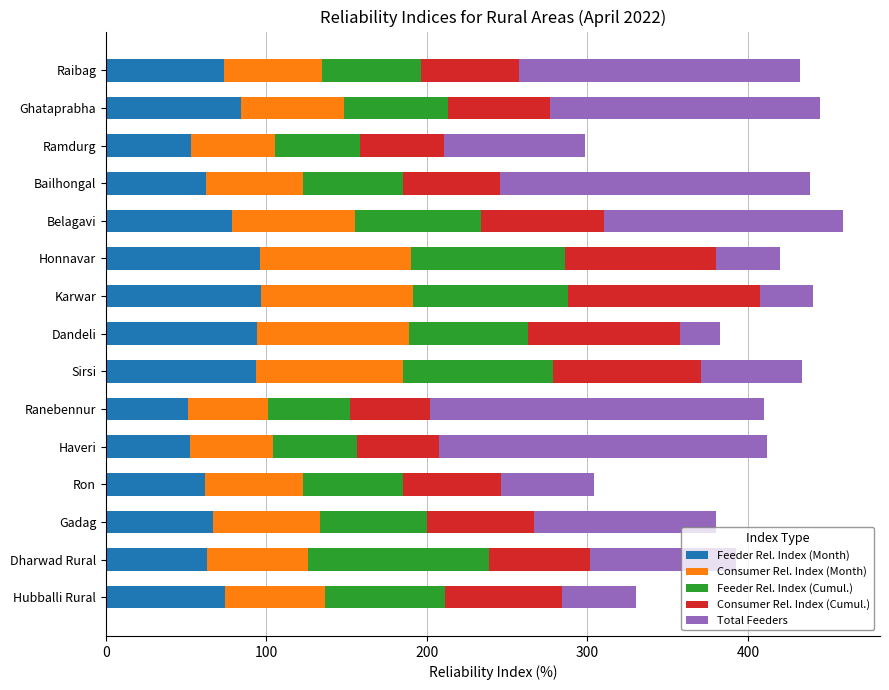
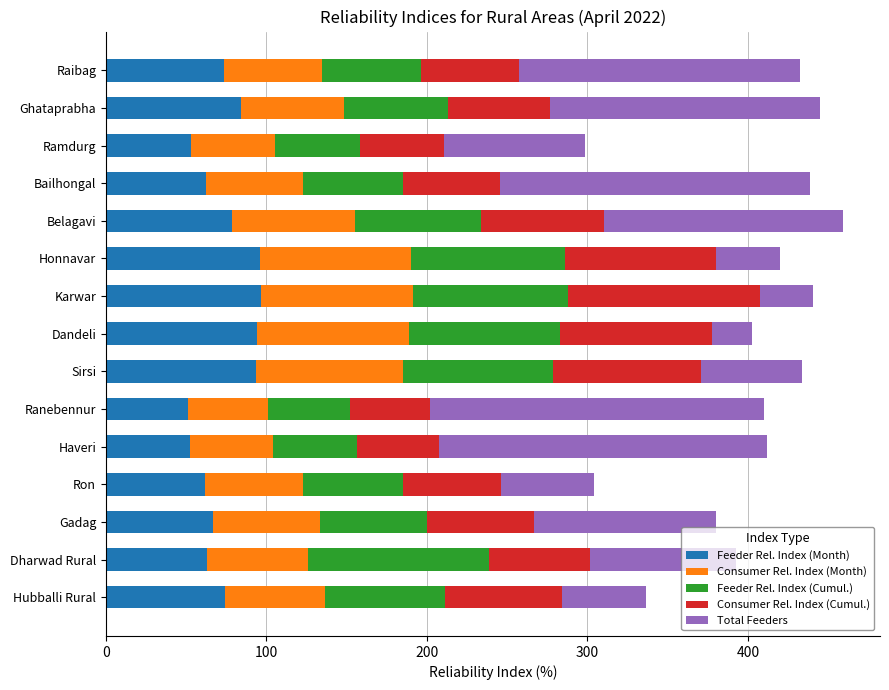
  {
    "Feeder Rel. Index (Month)": {
      "Raibag": 74,
      "Ghataprabha": 84,
      "Ramdurg": 53,
      "Bailhongal": 62,
      "Belagavi": 78,
      "Honnavar": 96,
      "Karwar": 96,
      "Dandeli": 94,
      "Sirsi": 93,
      "Ranebennur": 51,
      "Haveri": 53,
      "Ron": 62,
      "Gadag": 67,
      "Dharwad Rural": 63,
      "Hubballi Rural": 74
    },
    "Consumer Rel. Index (Month)": {
      "Raibag": 61,
      "Ghataprabha": 64,
      "Ramdurg": 52,
      "Bailhongal": 61,
      "Belagavi": 77,
      "Honnavar": 94,
      "Karwar": 95,
      "Dandeli": 94,
      "Sirsi": 92,
      "Ranebennur": 50,
      "Haveri": 51,
      "Ron": 61,
      "Gadag": 67,
      "Dharwad Rural": 63,
      "Hubballi Rural": 62
    },
    "Feeder Rel. Index (Cumul.)": {
      "Raibag": 62,
      "Ghataprabha": 65,
      "Ramdurg": 53,
      "Bailhongal": 62,
      "Belagavi": 78,
      "Honnavar": 96,
      "Karwar": 96,
-     "Dandeli": 75,
+     "Dandeli": 94,
      "Sirsi": 93,
      "Ranebennur": 51,
      "Haveri": 53,
      "Ron": 62,
      "Gadag": 67,
      "Dharwad Rural": 113,
      "Hubballi Rural": 74
    },
    "Consumer Rel. Index (Cumul.)": {
      "Raibag": 61,
      "Ghataprabha": 64,
      "Ramdurg": 52,
      "Bailhongal": 61,
      "Belagavi": 77,
      "Honnavar": 94,
      "Karwar": 120,
      "Dandeli": 94,
      "Sirsi": 92,
      "Ranebennur": 50,
      "Haveri": 51,
      "Ron": 61,
      "Gadag": 67,
      "Dharwad Rural": 63,
      "Hubballi Rural": 73
    },
    "Total Feeders": {
      "Raibag": 175,
      "Ghataprabha": 168,
      "Ramdurg": 88,
      "Bailhongal": 193,
      "Belagavi": 149,
      "Honnavar": 40,
      "Karwar": 33,
      "Dandeli": 25,
      "Sirsi": 63,
      "Ranebennur": 208,
      "Haveri": 204,
      "Ron": 58,
      "Gadag": 113,
-     "Hubballi Rural": 46
+     "Hubballi Rural": 52
    }
  }
